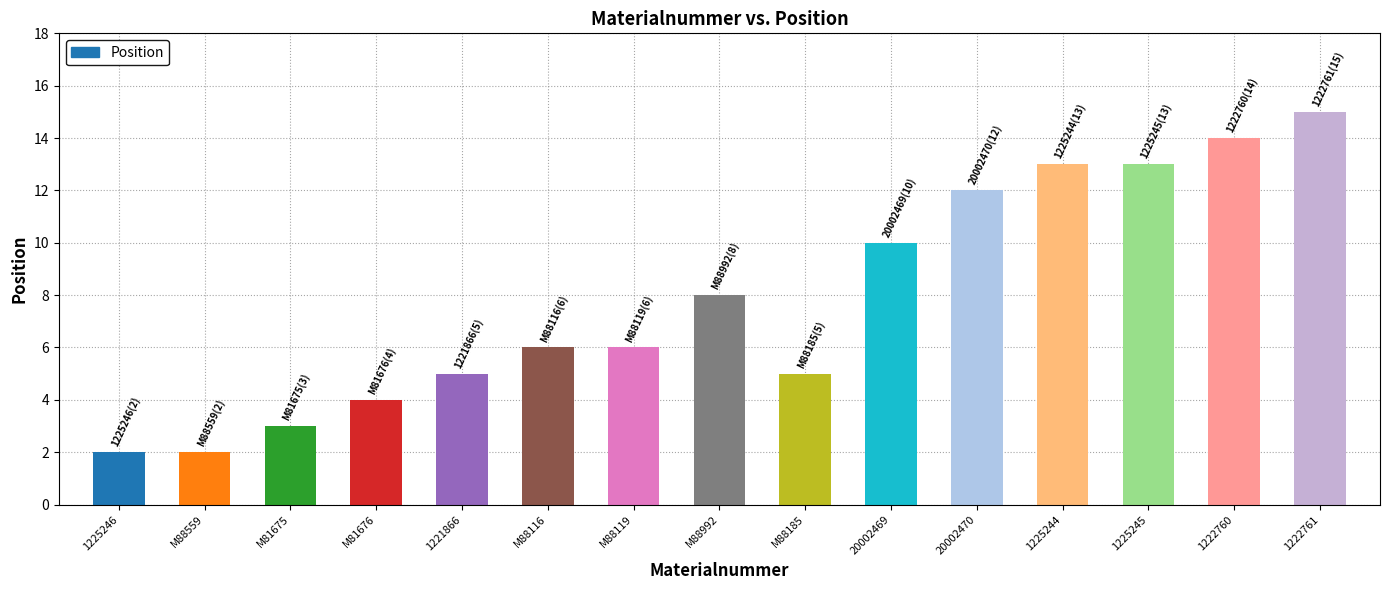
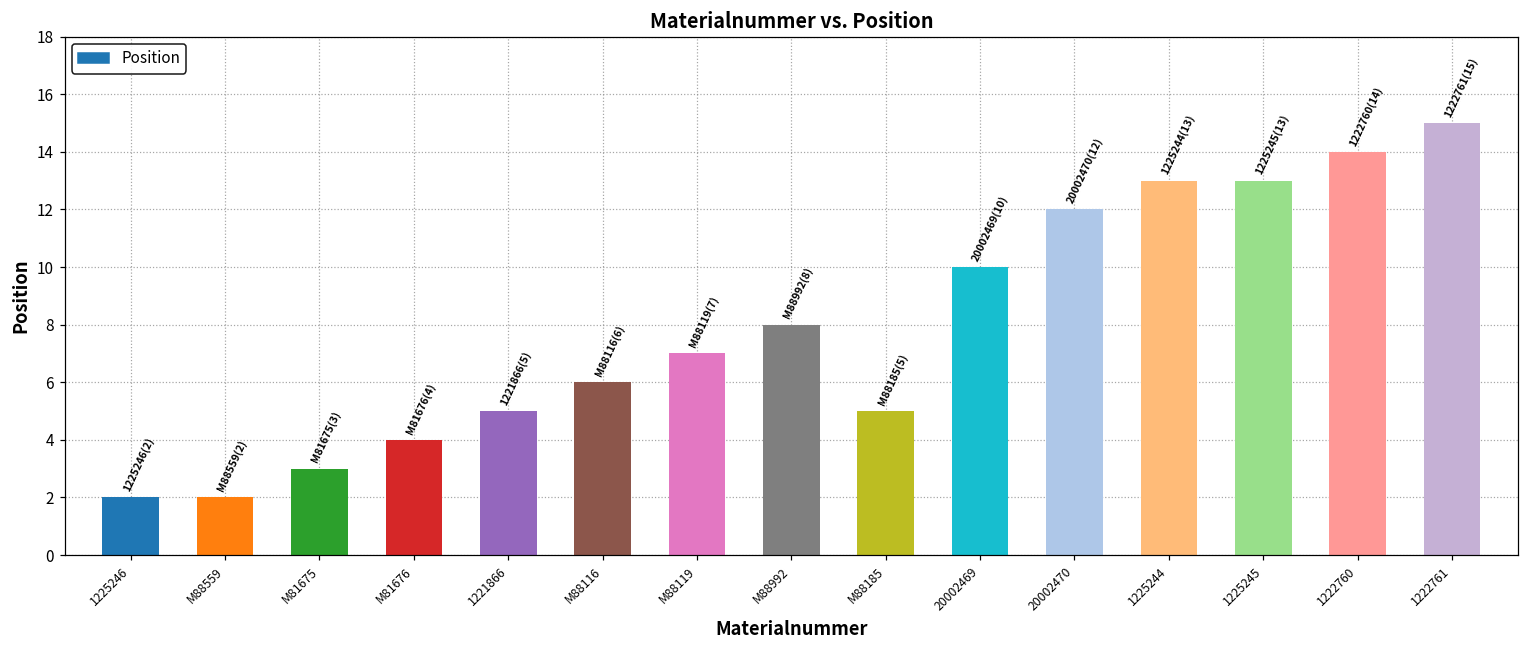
  {
    "1225246": "(2)",
    "M88559": "(2)",
    "M81675": "(3)",
    "M81676": "(4)",
    "1221866": "(5)",
    "M88116": "(6)",
-   "M88119": "(6)",
+   "M88119": "(7)",
    "M88992": "(8)",
    "M88185": "(5)",
    "20002469": "(10)",
    "20002470": "(12)",
    "1225244": "(13)",
    "1225245": "(13)",
    "1222760": "(14)",
    "1222761": "(15)"
  }
